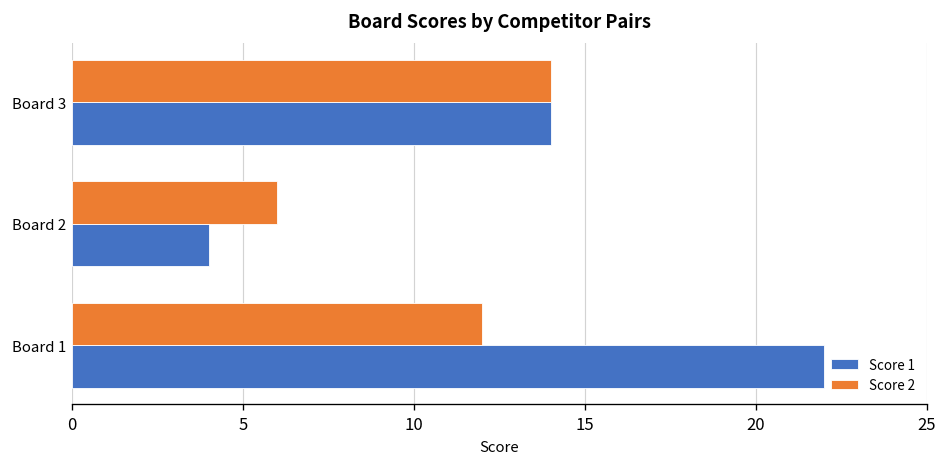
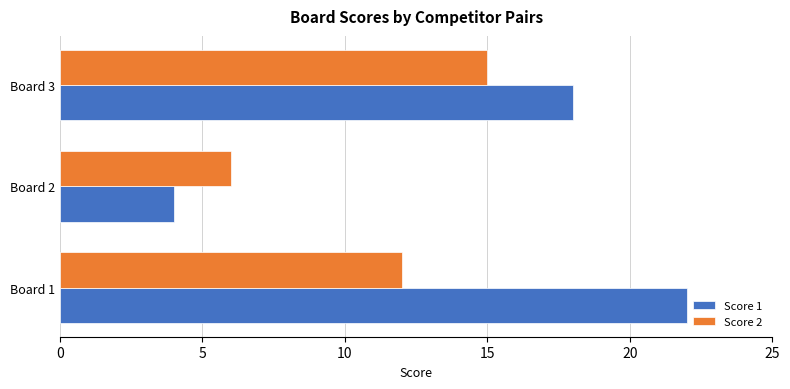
  {
    "Score 1": {
-     "Board 3": 14,
+     "Board 3": 18,
      "Board 2": 4,
      "Board 1": 22
    },
    "Score 2": {
-     "Board 3": 14,
+     "Board 3": 15,
      "Board 2": 6,
      "Board 1": 12
    }
  }
